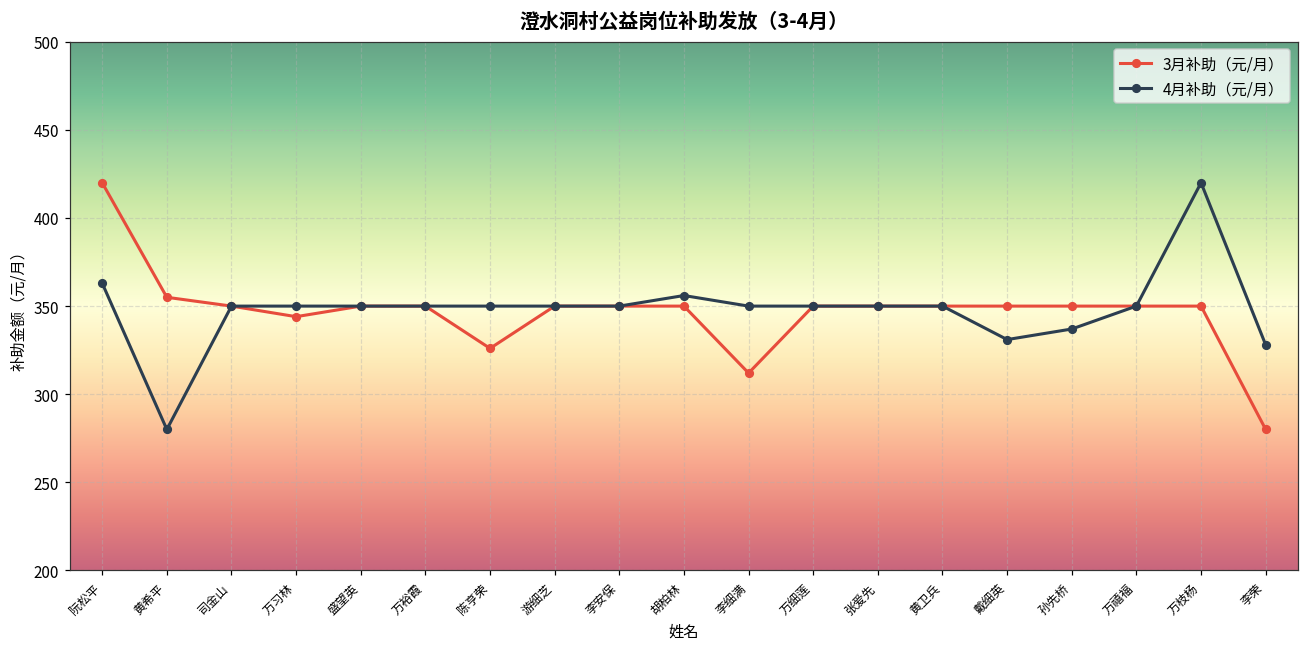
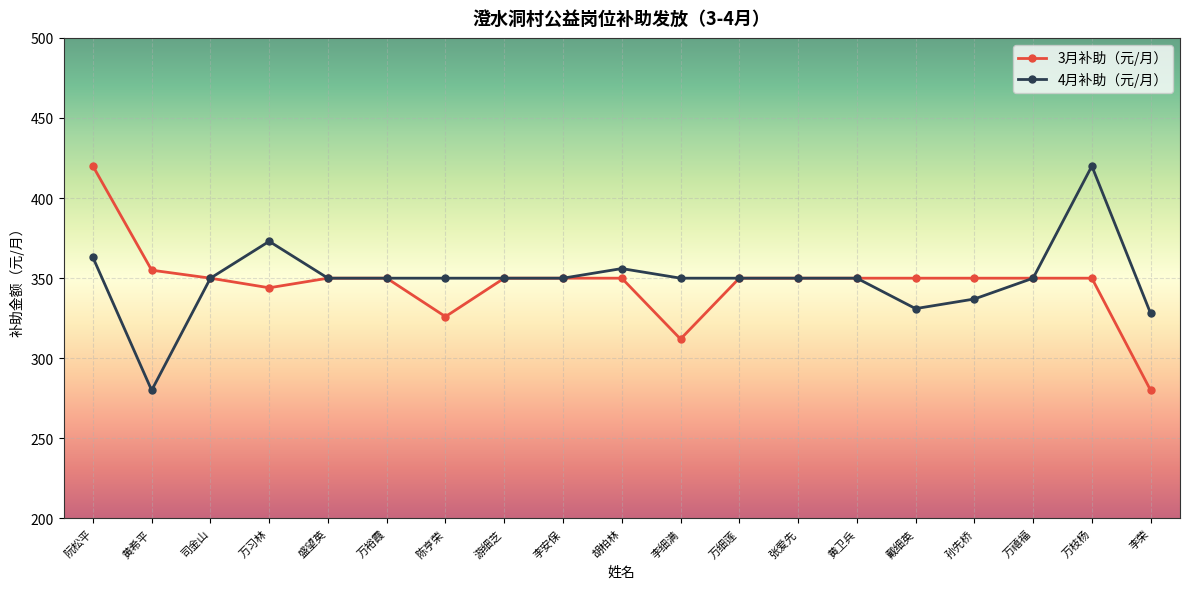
  {
    "3月补助（元/月）": {
      "阮松平": 420,
      "黄希平": 355,
      "万习林": 344,
      "陈亨荣": 326,
      "胡柏林": 350,
      "李细满": 312,
      "戴细英": 350,
      "孙先桥": 350,
      "万枝杨": 350,
      "李荣": 280
    },
    "4月补助（元/月）": {
      "阮松平": 363,
      "黄希平": 280,
-     "万习林": 350,
+     "万习林": 373,
      "陈亨荣": 350,
      "胡柏林": 356,
      "李细满": 350,
      "戴细英": 331,
      "孙先桥": 337,
      "万枝杨": 420,
      "李荣": 328
    }
  }
